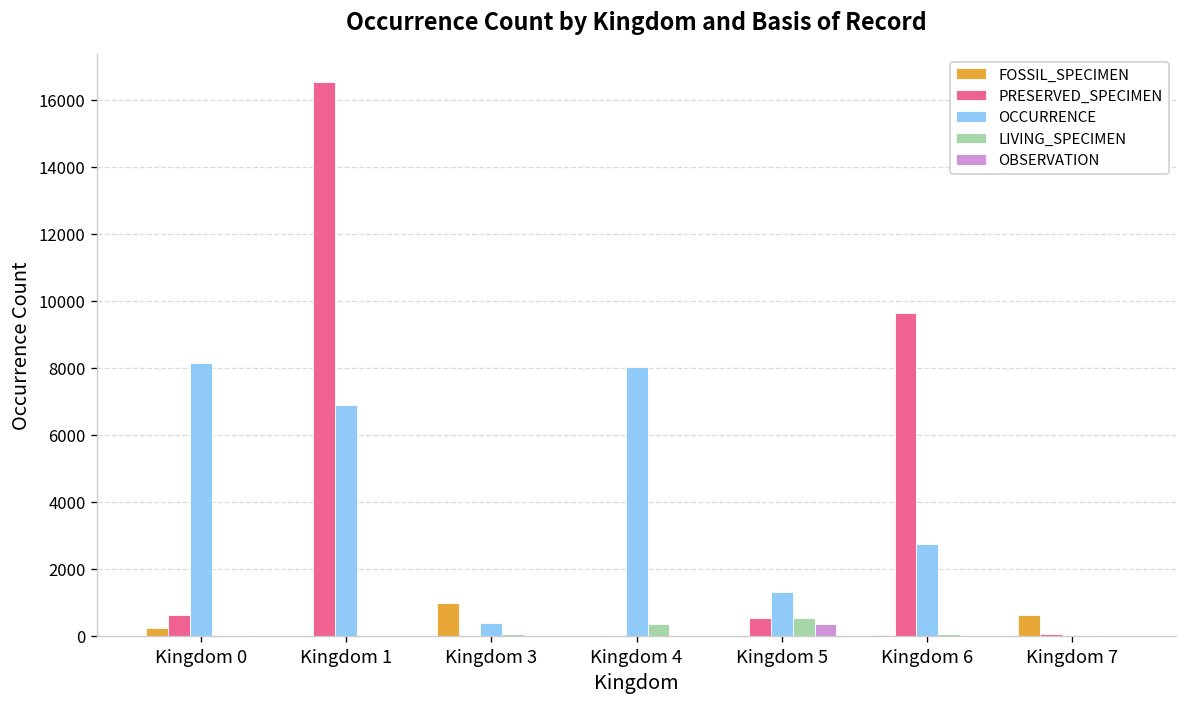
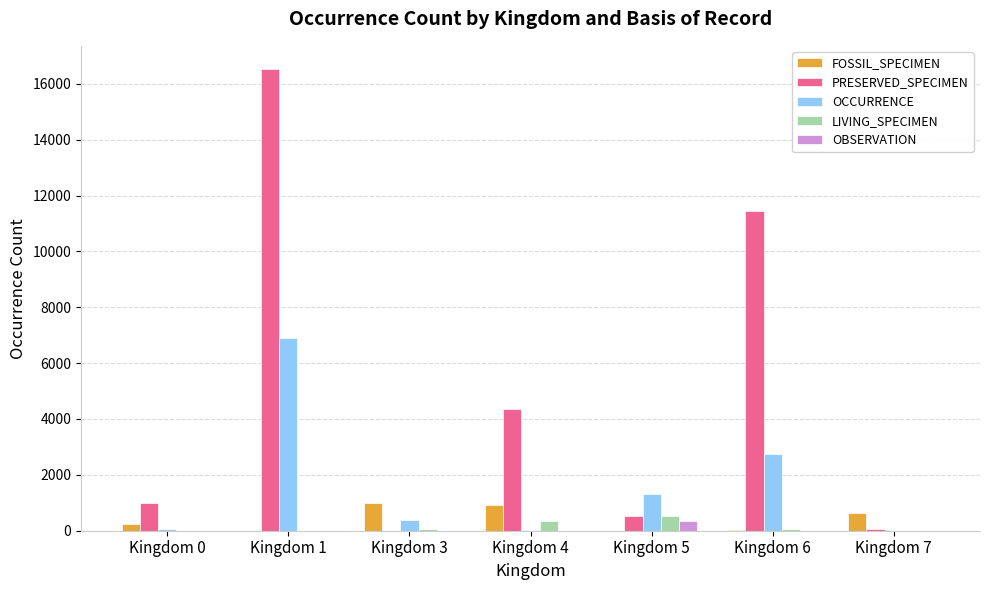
  {
    "FOSSIL_SPECIMEN": {
      "Kingdom 0": 200,
      "Kingdom 1": 0,
      "Kingdom 3": 1000,
-     "Kingdom 4": 0,
+     "Kingdom 4": 900,
      "Kingdom 5": 0,
      "Kingdom 7": 600
    },
    "PRESERVED_SPECIMEN": {
-     "Kingdom 0": 600,
+     "Kingdom 0": 1000,
      "Kingdom 1": 16500,
-     "Kingdom 4": 0,
+     "Kingdom 4": 4300,
      "Kingdom 5": 500,
-     "Kingdom 6": 9600
+     "Kingdom 6": 11500
    },
    "OCCURRENCE": {
-     "Kingdom 0": 8100,
+     "Kingdom 0": 100,
      "Kingdom 1": 6900,
      "Kingdom 3": 400,
-     "Kingdom 4": 8000,
+     "Kingdom 4": 0,
      "Kingdom 5": 1300,
      "Kingdom 6": 2800
    },
    "LIVING_SPECIMEN": {
      "Kingdom 0": 0,
      "Kingdom 1": 0,
      "Kingdom 4": 400,
      "Kingdom 5": 500,
      "Kingdom 7": 0
    },
    "OBSERVATION": {
      "Kingdom 1": 0,
      "Kingdom 3": 0,
      "Kingdom 4": 0,
      "Kingdom 5": 400,
      "Kingdom 6": 0,
      "Kingdom 7": 0
    }
  }
